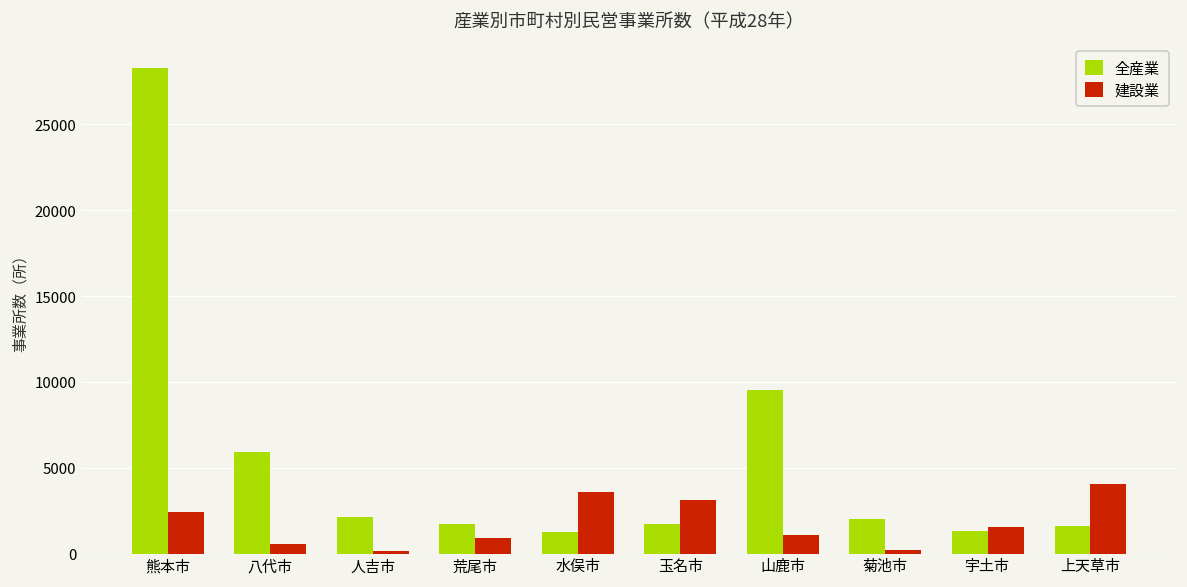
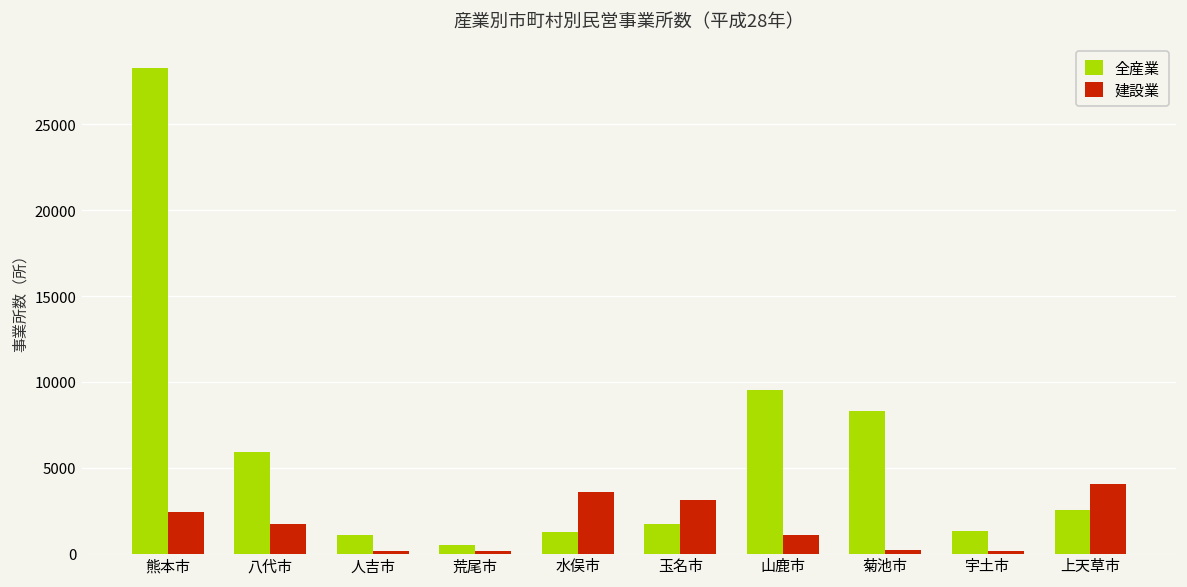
  {
    "全産業": {
      "熊本市": 28300,
      "八代市": 5900,
-     "人吉市": 2100,
-     "荒尾市": 1700,
+     "人吉市": 1100,
+     "荒尾市": 500,
      "水俣市": 1200,
      "玉名市": 1700,
      "山鹿市": 9600,
-     "菊池市": 2000,
+     "菊池市": 8300,
      "宇土市": 1300,
-     "上天草市": 1600
+     "上天草市": 2600
    },
    "建設業": {
      "熊本市": 2400,
-     "八代市": 600,
-     "荒尾市": 900,
+     "八代市": 1700,
+     "荒尾市": 200,
      "水俣市": 3600,
      "玉名市": 3100,
      "山鹿市": 1100,
      "菊池市": 200,
-     "宇土市": 1500,
+     "宇土市": 200,
      "上天草市": 4100
    }
  }
